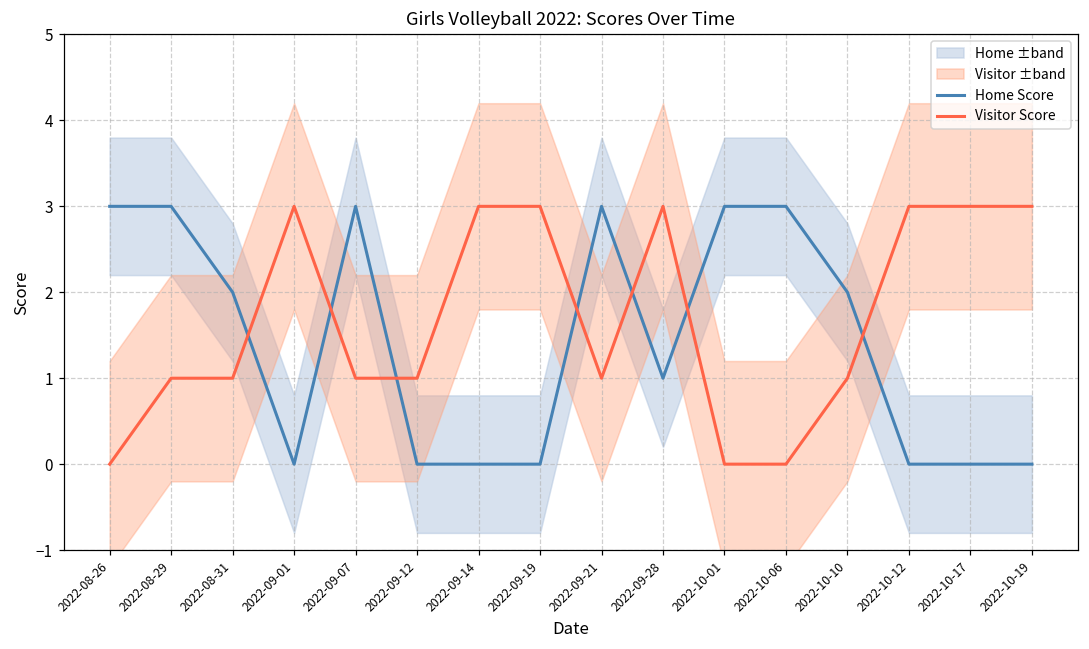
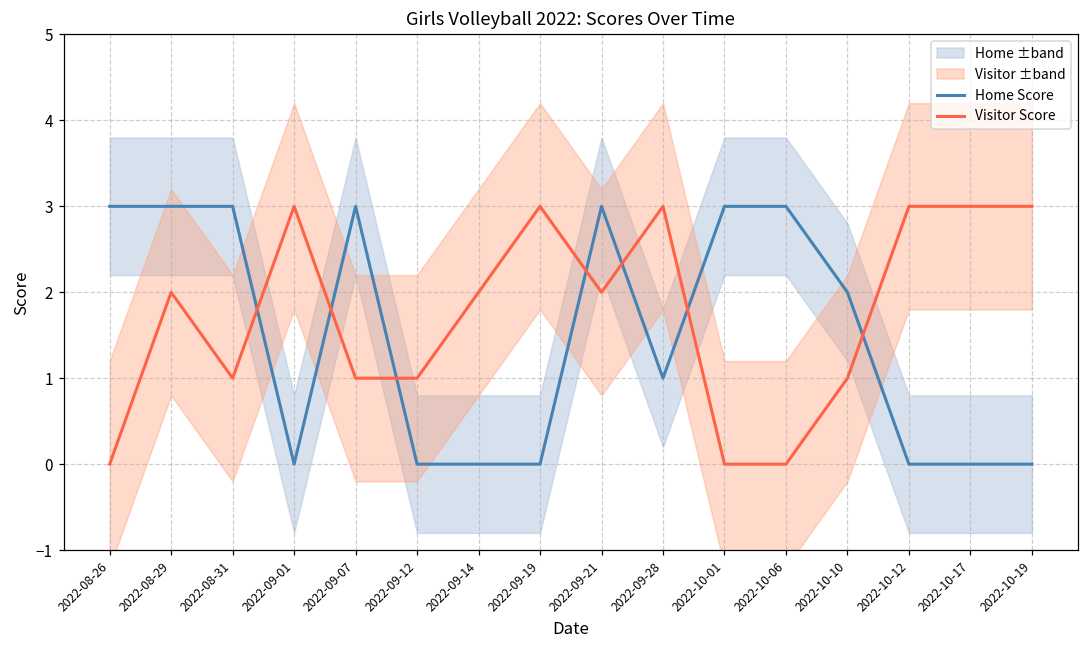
  {
    "Home Score": {
      "2022-08-26": 3,
      "2022-08-29": 3,
-     "2022-08-31": 2,
+     "2022-08-31": 3,
      "2022-09-01": 0,
      "2022-09-07": 3,
      "2022-09-12": 0,
      "2022-09-14": 0,
      "2022-09-19": 0,
      "2022-09-21": 3,
      "2022-09-28": 1,
      "2022-10-01": 3,
      "2022-10-06": 3,
      "2022-10-10": 2,
      "2022-10-12": 0,
      "2022-10-17": 0,
      "2022-10-19": 0
    },
    "Home ±band": {
      "2022-08-29": 1.6,
      "2022-09-07": 1.6,
      "2022-09-21": 1.6
    },
    "Visitor Score": {
      "2022-08-26": 0,
-     "2022-08-29": 1,
+     "2022-08-29": 2,
      "2022-08-31": 1,
      "2022-09-01": 3,
      "2022-09-07": 1,
      "2022-09-12": 1,
-     "2022-09-14": 3,
+     "2022-09-14": 2,
      "2022-09-19": 3,
-     "2022-09-21": 1,
+     "2022-09-21": 2,
      "2022-09-28": 3,
      "2022-10-01": 0,
      "2022-10-06": 0,
      "2022-10-10": 1,
      "2022-10-12": 3,
      "2022-10-17": 3,
      "2022-10-19": 3
    },
    "Visitor ±band": {
      "2022-09-28": 2.4
    }
  }
